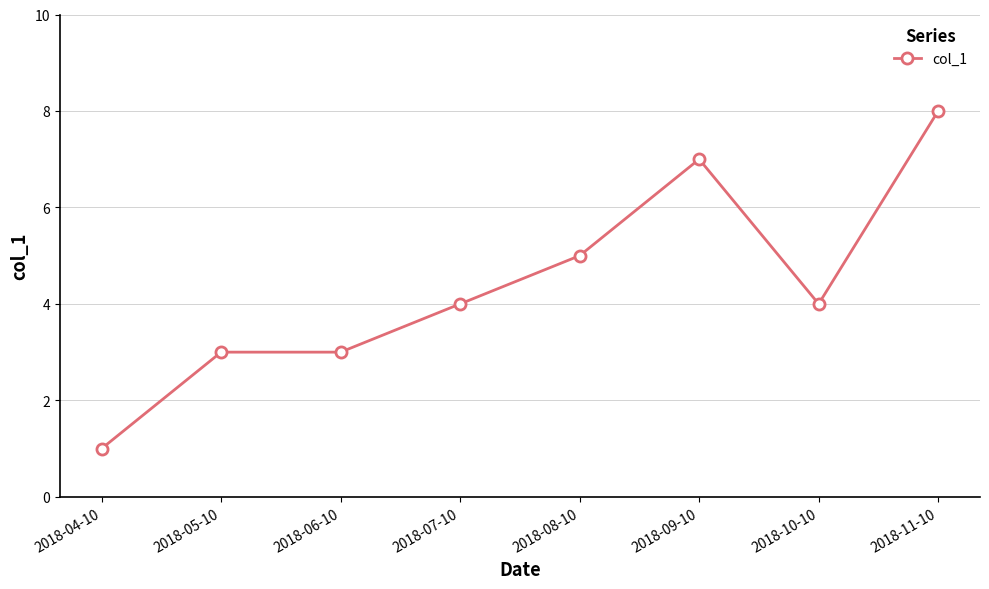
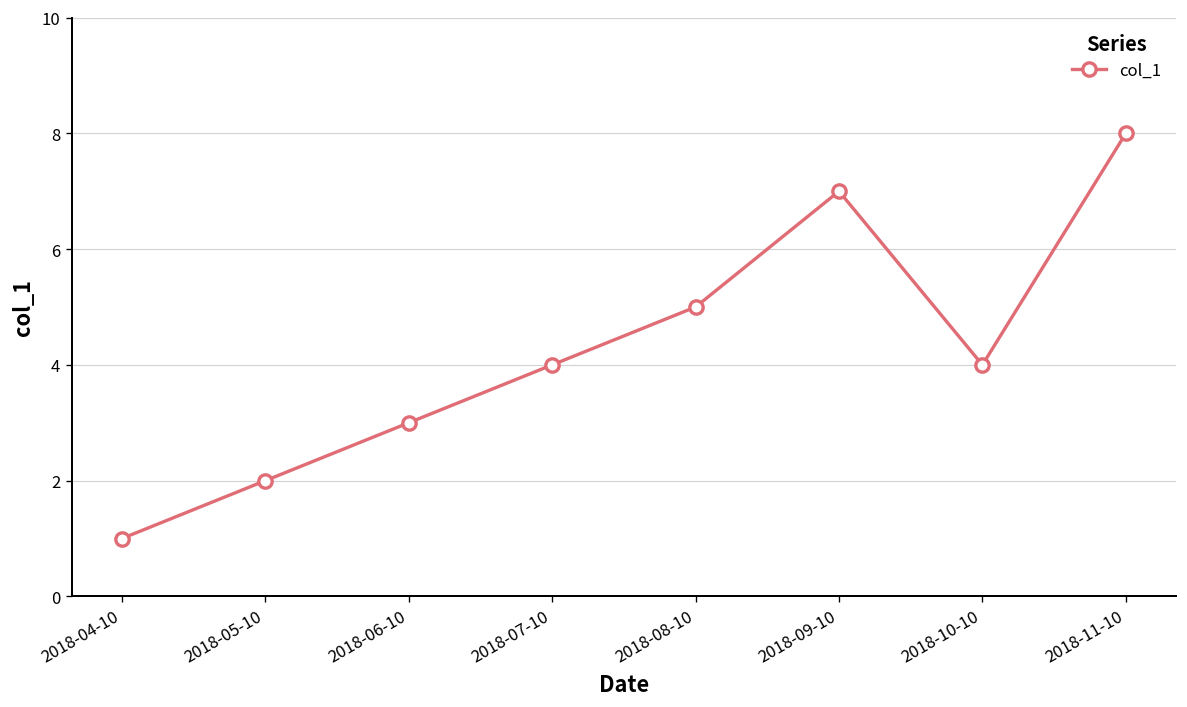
  {
    "2018-04-10": 1,
-   "2018-05-10": 3,
+   "2018-05-10": 2,
    "2018-06-10": 3,
    "2018-07-10": 4,
    "2018-08-10": 5,
    "2018-09-10": 7,
    "2018-10-10": 4,
    "2018-11-10": 8
  }
